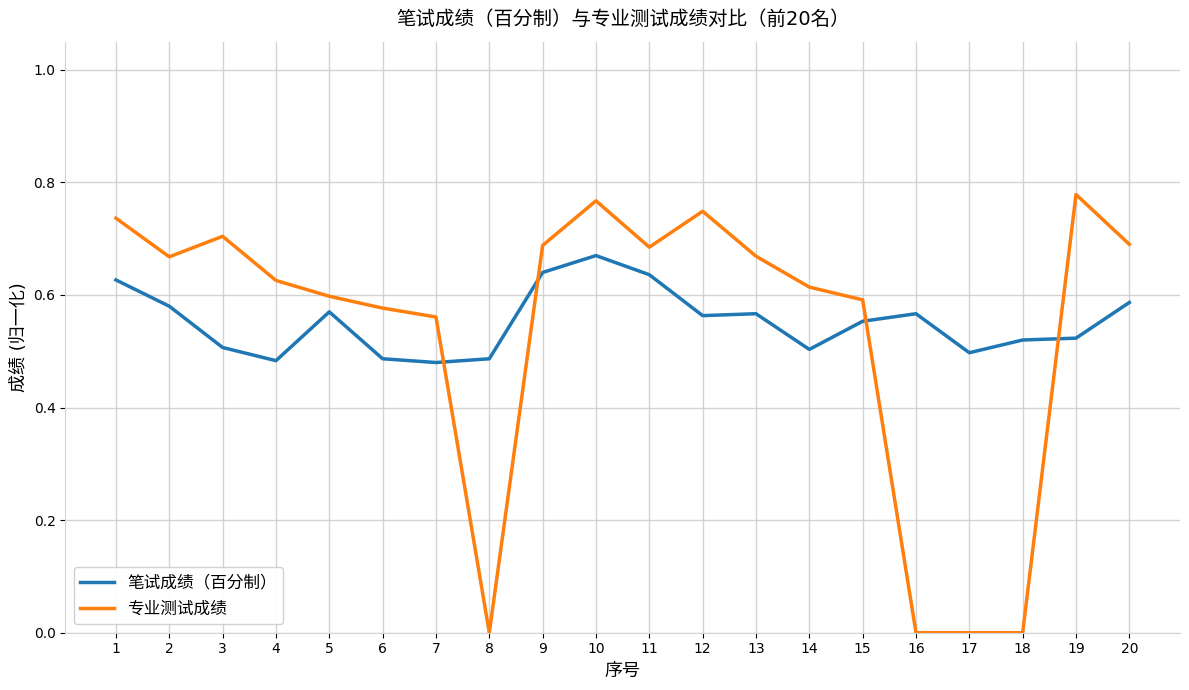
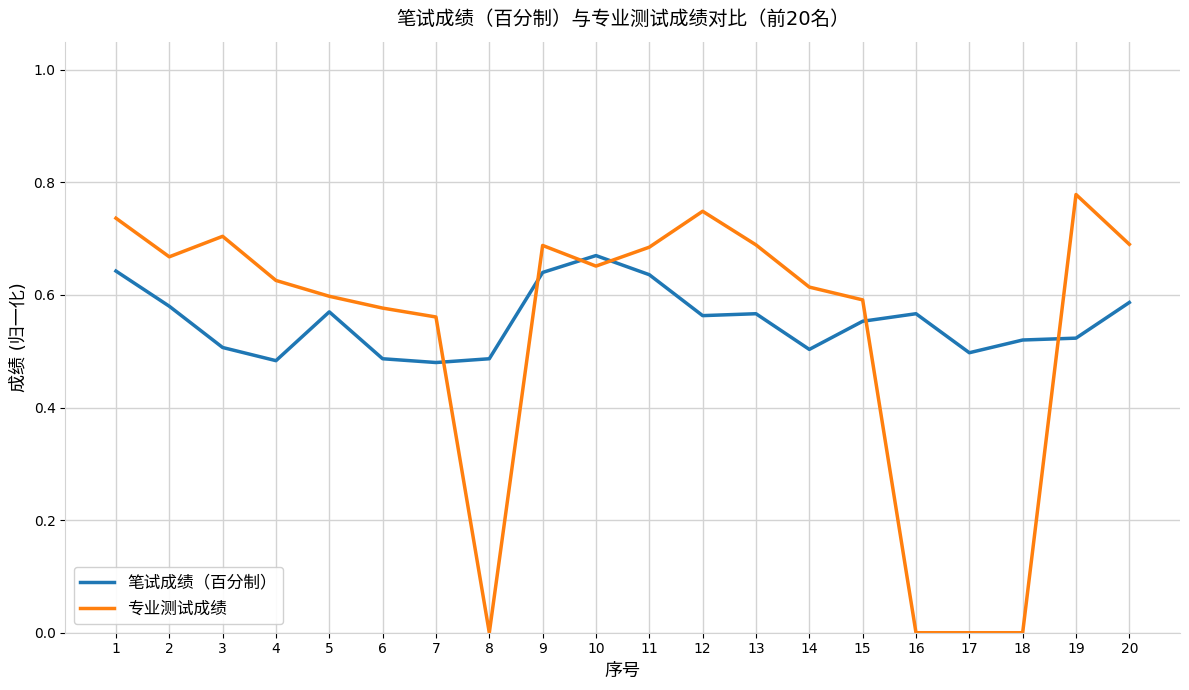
  {
    "笔试成绩（百分制）": {
-     "1": 0.63,
+     "1": 0.64,
      "2": 0.58,
      "3": 0.51,
      "4": 0.48,
      "5": 0.57,
      "6": 0.49,
      "7": 0.48,
      "8": 0.49,
      "9": 0.64,
      "10": 0.67,
      "11": 0.64,
      "12": 0.56,
      "13": 0.57,
      "14": 0.50,
      "15": 0.55,
      "16": 0.57,
      "17": 0.50,
      "18": 0.52,
      "19": 0.52,
      "20": 0.59
    },
    "专业测试成绩": {
      "1": 0.74,
      "2": 0.67,
      "3": 0.70,
      "4": 0.63,
      "5": 0.60,
      "6": 0.58,
      "7": 0.56,
      "8": 0.00,
      "9": 0.69,
-     "10": 0.77,
+     "10": 0.65,
      "11": 0.68,
      "12": 0.75,
-     "13": 0.67,
+     "13": 0.69,
      "14": 0.61,
      "15": 0.59,
      "16": 0.00,
      "17": 0.00,
      "18": 0.00,
      "19": 0.78,
      "20": 0.69
    }
  }
